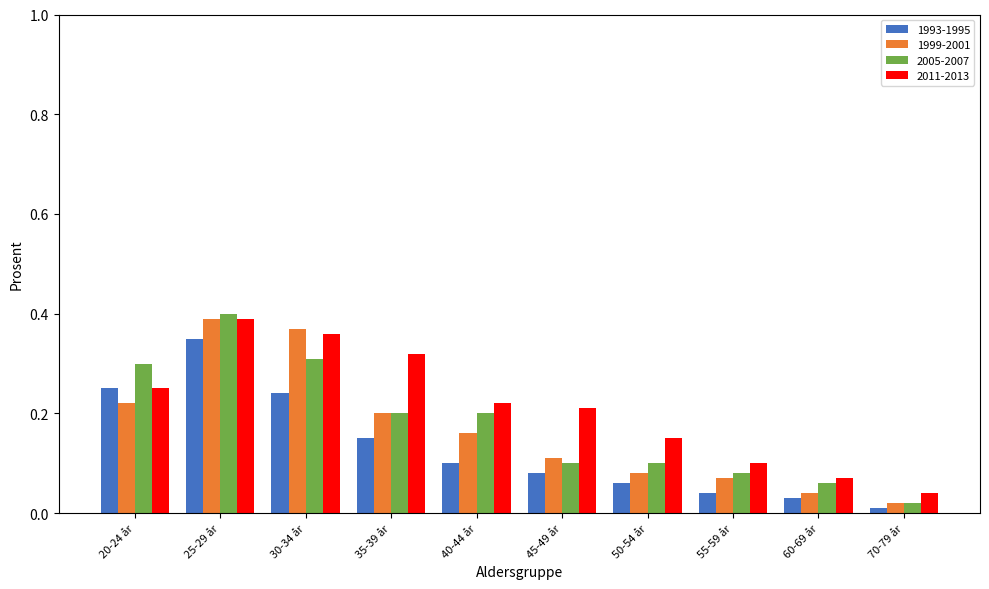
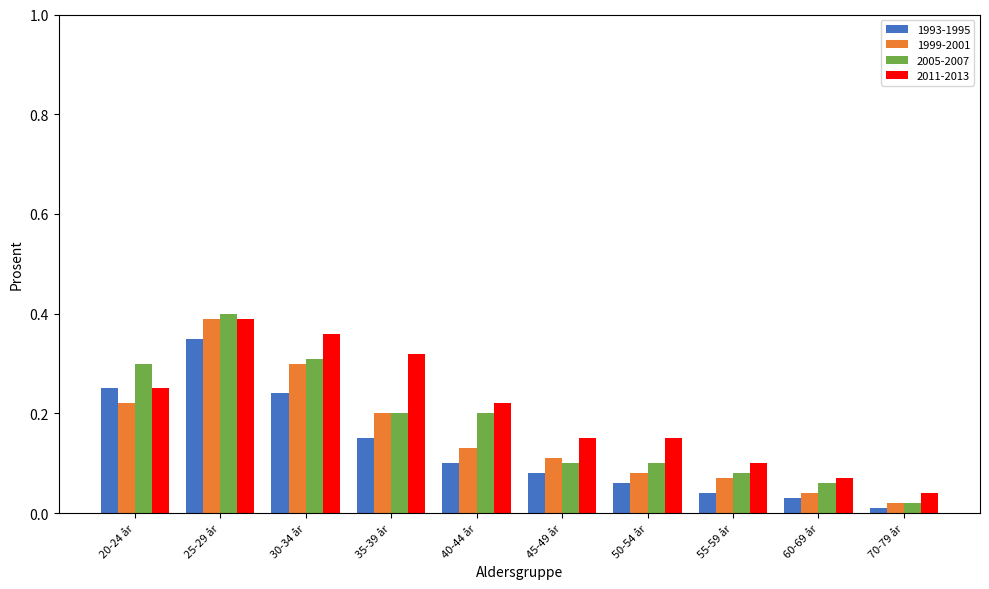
  {
    "1993-1995": {
      "20-24 år": 0.25,
      "25-29 år": 0.35,
      "30-34 år": 0.24,
      "35-39 år": 0.15,
      "40-44 år": 0.10,
      "45-49 år": 0.08,
      "50-54 år": 0.06,
      "55-59 år": 0.04,
      "60-69 år": 0.03,
      "70-79 år": 0.01
    },
    "1999-2001": {
      "20-24 år": 0.22,
      "25-29 år": 0.39,
-     "30-34 år": 0.37,
+     "30-34 år": 0.30,
      "35-39 år": 0.20,
-     "40-44 år": 0.16,
+     "40-44 år": 0.13,
      "45-49 år": 0.11,
      "50-54 år": 0.08,
      "55-59 år": 0.07,
      "60-69 år": 0.04,
      "70-79 år": 0.02
    },
    "2005-2007": {
      "20-24 år": 0.30,
      "25-29 år": 0.40,
      "30-34 år": 0.31,
      "35-39 år": 0.20,
      "40-44 år": 0.20,
      "45-49 år": 0.10,
      "50-54 år": 0.10,
      "55-59 år": 0.08,
      "60-69 år": 0.06,
      "70-79 år": 0.02
    },
    "2011-2013": {
      "20-24 år": 0.25,
      "25-29 år": 0.39,
      "30-34 år": 0.36,
      "35-39 år": 0.32,
      "40-44 år": 0.22,
-     "45-49 år": 0.21,
+     "45-49 år": 0.15,
      "50-54 år": 0.15,
      "55-59 år": 0.10,
      "60-69 år": 0.07,
      "70-79 år": 0.04
    }
  }
